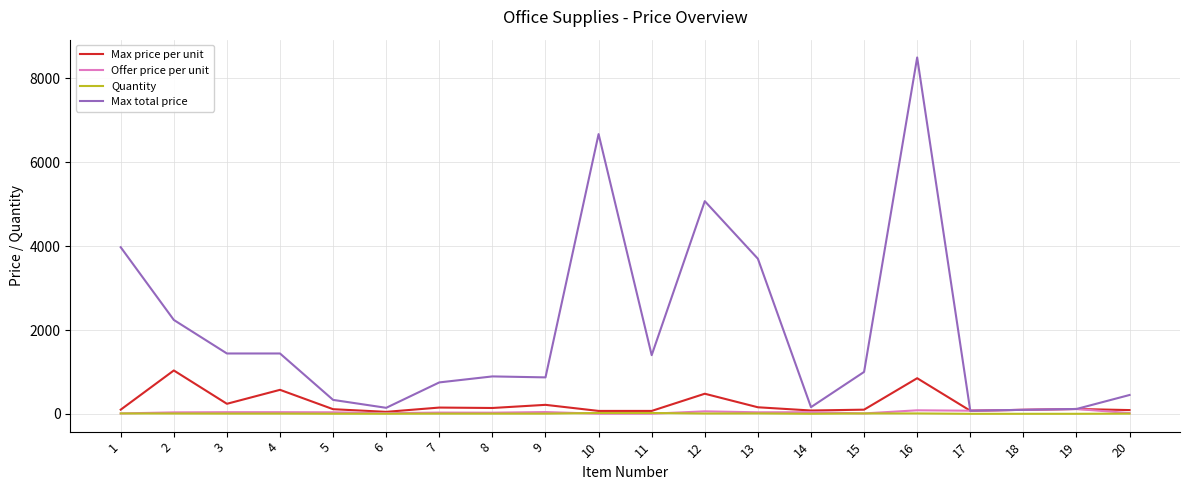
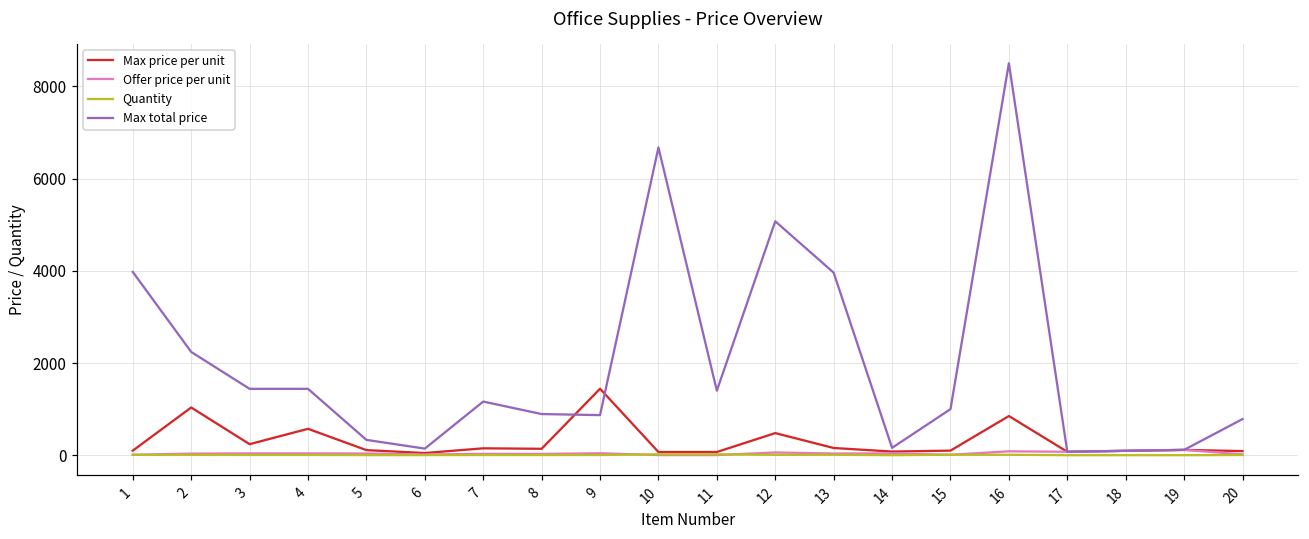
  {
    "Max price per unit": {
      "1": 100,
      "2": 1000,
      "3": 200,
      "4": 600,
      "5": 100,
      "7": 200,
      "8": 100,
-     "9": 200,
+     "9": 1400,
      "12": 500,
      "13": 200,
      "15": 100,
      "16": 900,
      "20": 100
    },
    "Offer price per unit": {
      "16": 100
    },
    "Quantity": {
      "16": 0,
      "17": 0,
      "18": 0,
      "19": 0
    },
    "Max total price": {
      "1": 4000,
      "2": 2200,
      "3": 1400,
      "4": 1400,
      "5": 300,
      "6": 100,
-     "7": 800,
+     "7": 1200,
      "8": 900,
      "9": 900,
      "10": 6700,
      "11": 1400,
      "12": 5100,
-     "13": 3700,
+     "13": 4000,
      "14": 200,
      "15": 1000,
      "16": 8500,
-     "20": 500
+     "20": 800
    }
  }
